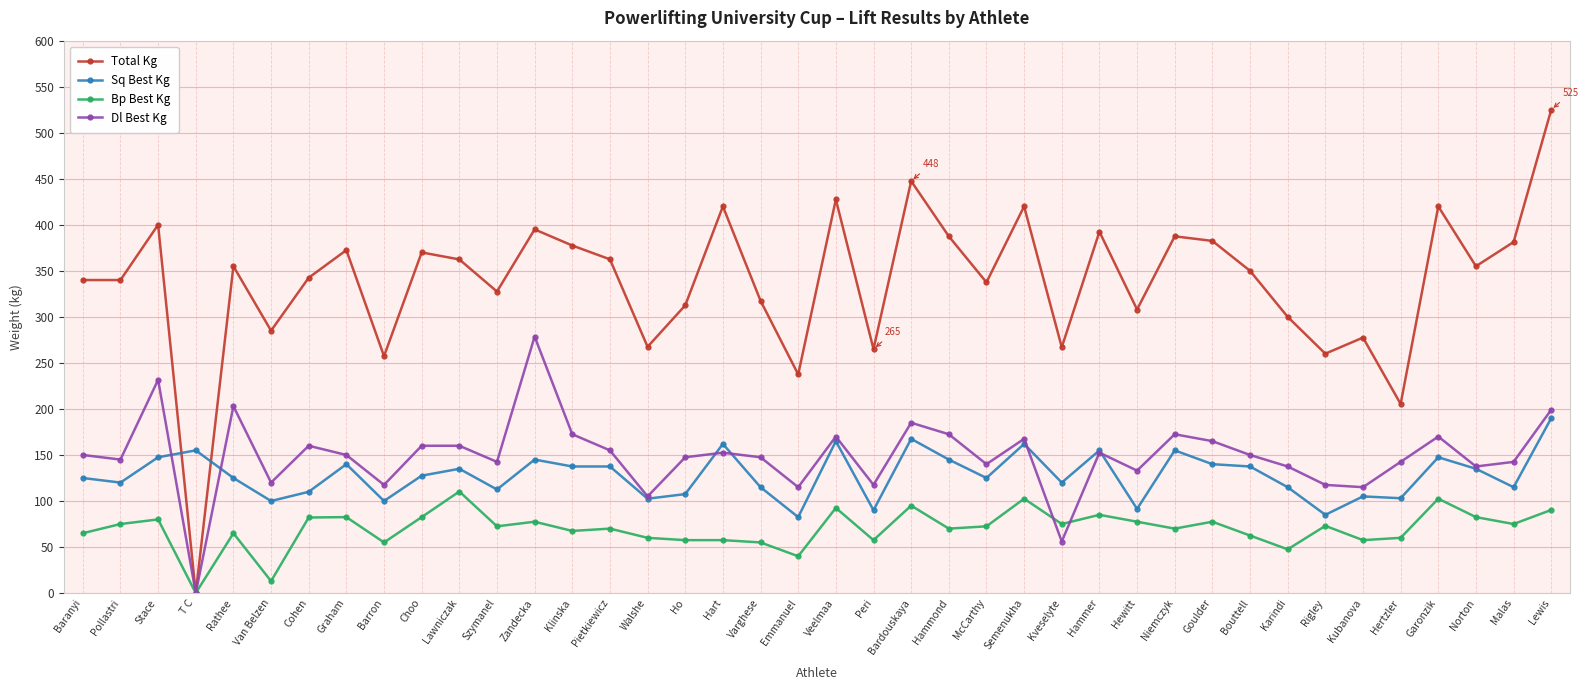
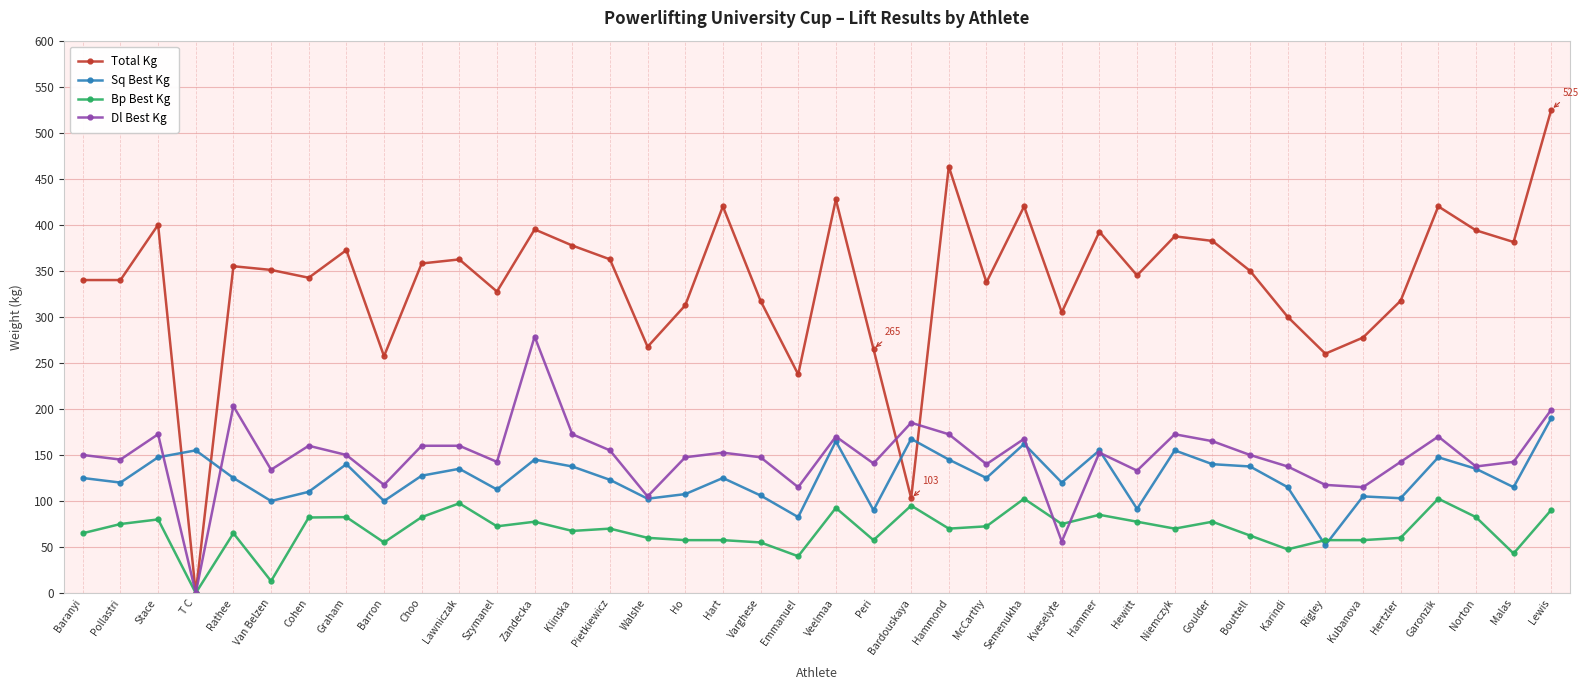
  {
    "Total Kg": {
-     "Van Belzen": 290,
-     "Choo": 370,
+     "Van Belzen": 350,
+     "Choo": 360,
      "Peri": 265,
-     "Bardouskaya": 448,
-     "Hammond": 390,
-     "Kveselyte": 270,
-     "Hewitt": 310,
-     "Hertzler": 210,
-     "Norton": 360,
+     "Bardouskaya": 103,
+     "Hammond": 460,
+     "Kveselyte": 310,
+     "Hewitt": 350,
+     "Hertzler": 320,
+     "Norton": 390,
      "Lewis": 525
    },
    "Sq Best Kg": {
      "Baranyi": 130,
      "Pollastri": 120,
      "Stace": 150,
      "T C": 160,
      "Rathee": 130,
      "Van Belzen": 100,
      "Cohen": 110,
      "Graham": 140,
      "Barron": 100,
      "Choo": 130,
      "Lawniczak": 140,
      "Szymanel": 110,
      "Zandecka": 150,
      "Klinska": 140,
-     "Pietkiewicz": 140,
+     "Pietkiewicz": 120,
      "Ho": 110,
-     "Hart": 160,
-     "Varghese": 120,
+     "Hart": 130,
+     "Varghese": 110,
      "Emmanuel": 80,
      "Veelmaa": 170,
      "Peri": 90,
      "Bardouskaya": 170,
      "Hammond": 150,
      "McCarthy": 130,
      "Semenukha": 160,
      "Kveselyte": 120,
      "Hewitt": 90,
      "Niemczyk": 160,
      "Goulder": 140,
      "Bouttell": 140,
      "Karindi": 120,
-     "Rigley": 90,
+     "Rigley": 50,
      "Kubanova": 110,
      "Hertzler": 100,
      "Garonzik": 150,
      "Malas": 120,
      "Lewis": 190
    },
    "Bp Best Kg": {
      "Baranyi": 70,
      "Pollastri": 80,
      "Stace": 80,
      "Rathee": 70,
      "Van Belzen": 10,
      "Cohen": 80,
      "Graham": 80,
      "Barron": 60,
      "Choo": 80,
-     "Lawniczak": 110,
+     "Lawniczak": 100,
      "Szymanel": 70,
      "Zandecka": 80,
      "Klinska": 70,
      "Pietkiewicz": 70,
      "Walshe": 60,
      "Ho": 60,
      "Hart": 60,
      "Varghese": 60,
      "Emmanuel": 40,
      "Veelmaa": 90,
      "Peri": 60,
      "Bardouskaya": 100,
      "Hammond": 70,
      "McCarthy": 70,
      "Semenukha": 100,
      "Kveselyte": 80,
      "Hammer": 90,
      "Hewitt": 80,
      "Niemczyk": 70,
      "Goulder": 80,
      "Bouttell": 60,
      "Karindi": 50,
-     "Rigley": 70,
+     "Rigley": 60,
      "Kubanova": 60,
      "Hertzler": 60,
      "Garonzik": 100,
      "Norton": 80,
-     "Malas": 80,
+     "Malas": 40,
      "Lewis": 90
    },
    "Dl Best Kg": {
      "Baranyi": 150,
      "Pollastri": 150,
-     "Stace": 230,
+     "Stace": 170,
      "Rathee": 200,
-     "Van Belzen": 120,
+     "Van Belzen": 130,
      "Cohen": 160,
      "Graham": 150,
      "Barron": 120,
      "Choo": 160,
      "Lawniczak": 160,
      "Szymanel": 140,
      "Zandecka": 280,
      "Klinska": 170,
      "Pietkiewicz": 160,
      "Ho": 150,
      "Hart": 150,
      "Varghese": 150,
      "Emmanuel": 120,
      "Veelmaa": 170,
-     "Peri": 120,
+     "Peri": 140,
      "Bardouskaya": 190,
      "Hammond": 170,
      "McCarthy": 140,
      "Semenukha": 170,
      "Kveselyte": 60,
      "Hewitt": 130,
      "Niemczyk": 170,
      "Goulder": 170,
      "Bouttell": 150,
      "Karindi": 140,
      "Rigley": 120,
      "Kubanova": 120,
      "Hertzler": 140,
      "Garonzik": 170,
      "Malas": 140,
      "Lewis": 200
    }
  }
